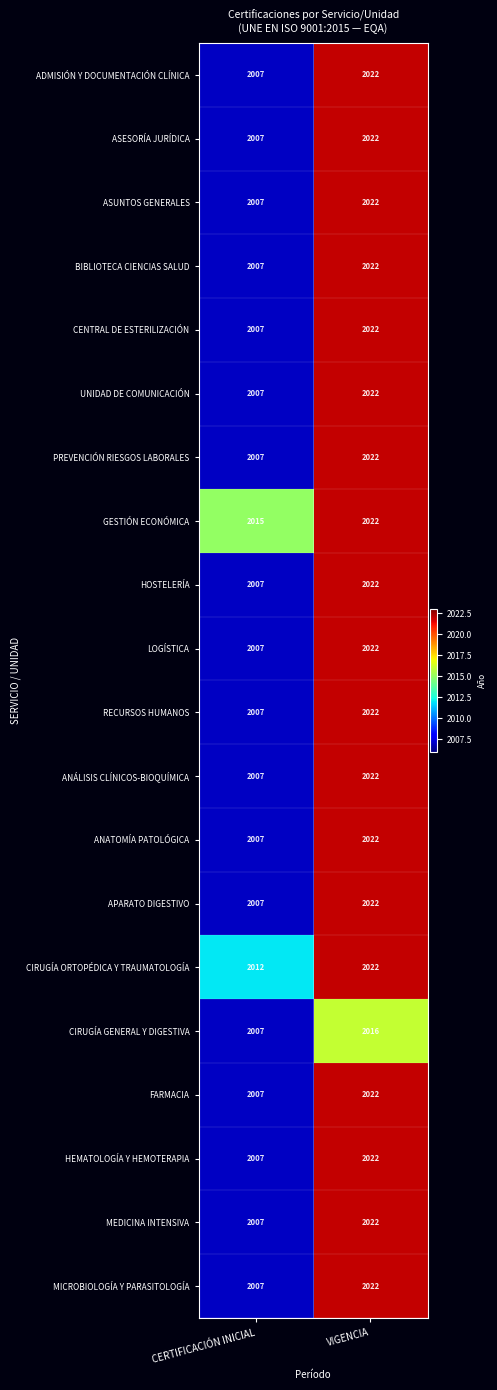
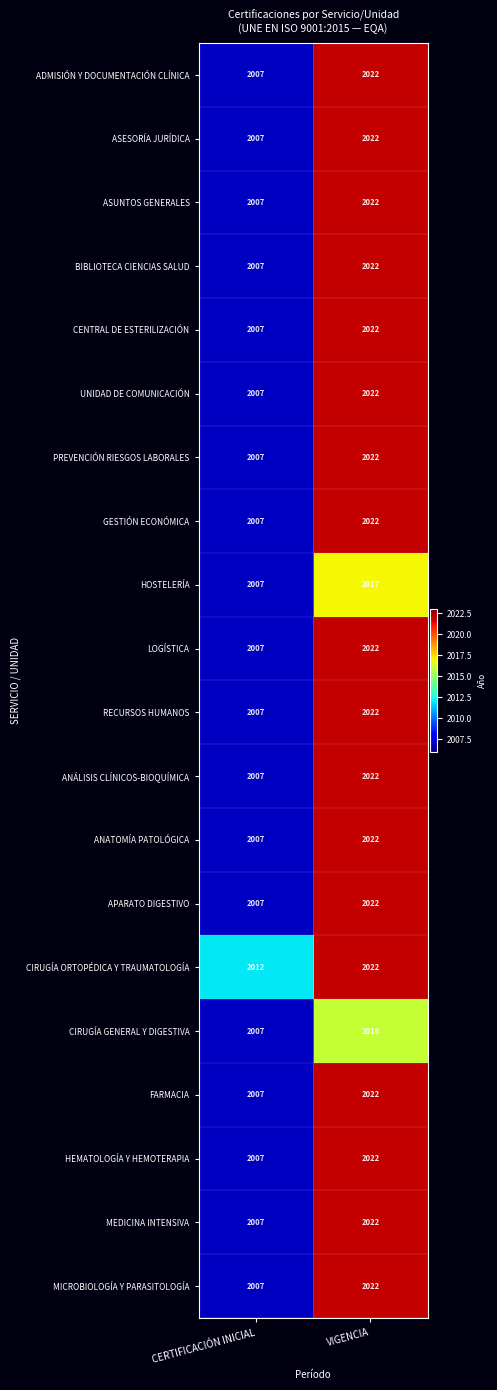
  {
    "ADMISIÓN Y DOCUMENTACIÓN CLÍNICA": {
      "CERTIFICACIÓN INICIAL": 2007,
      "VIGENCIA": 2022
    },
    "ASESORÍA JURÍDICA": {
      "CERTIFICACIÓN INICIAL": 2007,
      "VIGENCIA": 2022
    },
    "ASUNTOS GENERALES": {
      "CERTIFICACIÓN INICIAL": 2007,
      "VIGENCIA": 2022
    },
    "BIBLIOTECA CIENCIAS SALUD": {
      "CERTIFICACIÓN INICIAL": 2007,
      "VIGENCIA": 2022
    },
    "CENTRAL DE ESTERILIZACIÓN": {
      "CERTIFICACIÓN INICIAL": 2007,
      "VIGENCIA": 2022
    },
    "UNIDAD DE COMUNICACIÓN": {
      "CERTIFICACIÓN INICIAL": 2007,
      "VIGENCIA": 2022
    },
    "PREVENCIÓN RIESGOS LABORALES": {
      "CERTIFICACIÓN INICIAL": 2007,
      "VIGENCIA": 2022
    },
    "GESTIÓN ECONÓMICA": {
-     "CERTIFICACIÓN INICIAL": 2015,
+     "CERTIFICACIÓN INICIAL": 2007,
      "VIGENCIA": 2022
    },
    "HOSTELERÍA": {
      "CERTIFICACIÓN INICIAL": 2007,
-     "VIGENCIA": 2022
+     "VIGENCIA": 2017
    },
    "LOGÍSTICA": {
      "CERTIFICACIÓN INICIAL": 2007,
      "VIGENCIA": 2022
    },
    "RECURSOS HUMANOS": {
      "CERTIFICACIÓN INICIAL": 2007,
      "VIGENCIA": 2022
    },
    "ANÁLISIS CLÍNICOS-BIOQUÍMICA": {
      "CERTIFICACIÓN INICIAL": 2007,
      "VIGENCIA": 2022
    },
    "ANATOMÍA PATOLÓGICA": {
      "CERTIFICACIÓN INICIAL": 2007,
      "VIGENCIA": 2022
    },
    "APARATO DIGESTIVO": {
      "CERTIFICACIÓN INICIAL": 2007,
      "VIGENCIA": 2022
    },
    "CIRUGÍA ORTOPÉDICA Y TRAUMATOLOGÍA": {
      "CERTIFICACIÓN INICIAL": 2012,
      "VIGENCIA": 2022
    },
    "CIRUGÍA GENERAL Y DIGESTIVA": {
      "CERTIFICACIÓN INICIAL": 2007,
      "VIGENCIA": 2016
    },
    "FARMACIA": {
      "CERTIFICACIÓN INICIAL": 2007,
      "VIGENCIA": 2022
    },
    "HEMATOLOGÍA Y HEMOTERAPIA": {
      "CERTIFICACIÓN INICIAL": 2007,
      "VIGENCIA": 2022
    },
    "MEDICINA INTENSIVA": {
      "CERTIFICACIÓN INICIAL": 2007,
      "VIGENCIA": 2022
    },
    "MICROBIOLOGÍA Y PARASITOLOGÍA": {
      "CERTIFICACIÓN INICIAL": 2007,
      "VIGENCIA": 2022
    }
  }
